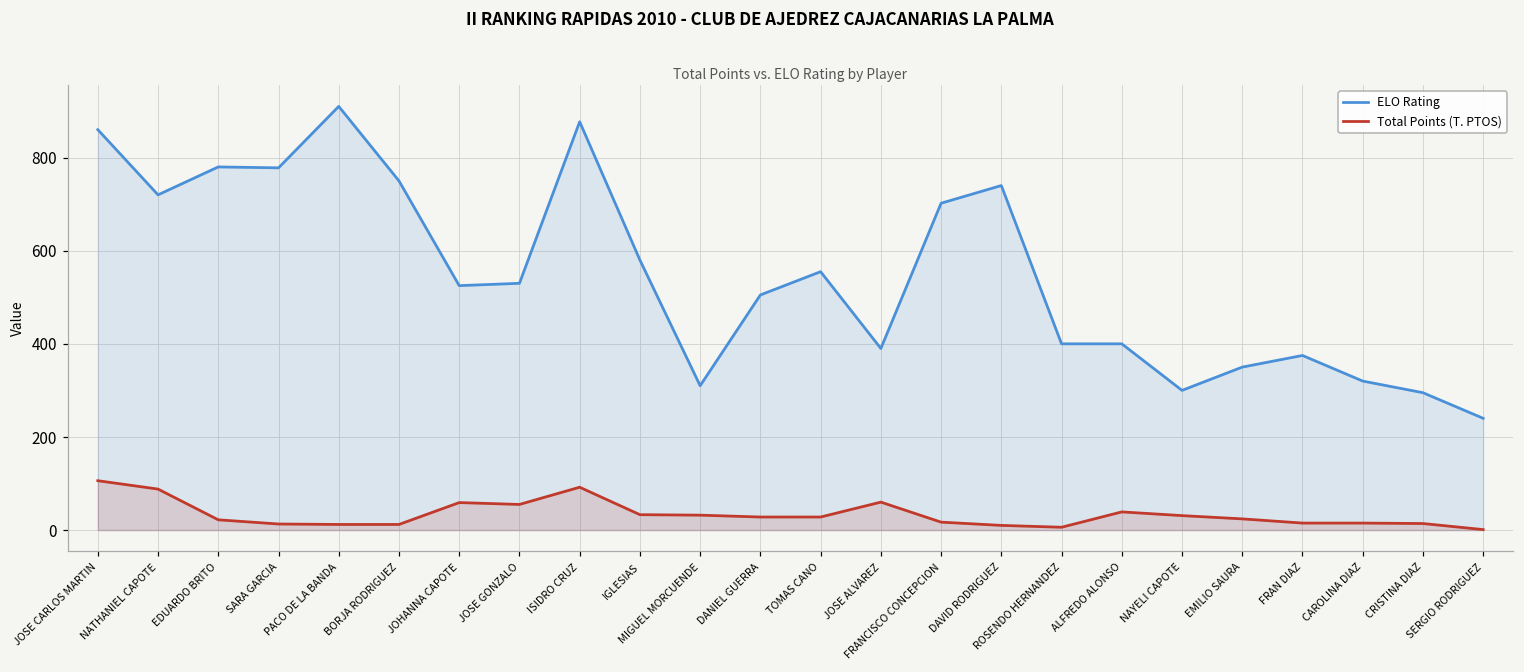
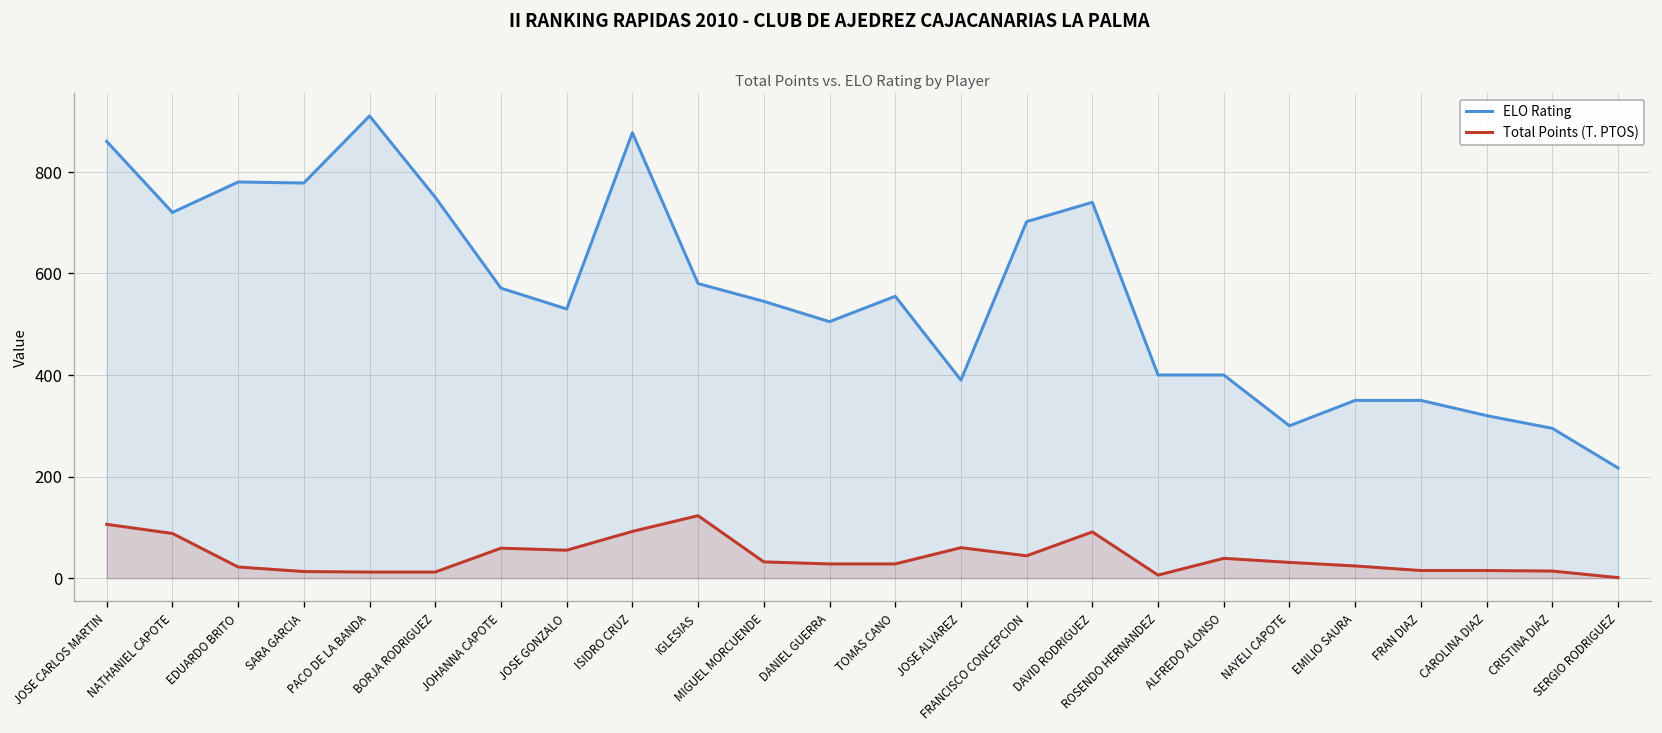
  {
    "ELO Rating": {
      "JOSE CARLOS MARTIN": 860,
      "NATHANIEL CAPOTE": 720,
      "EDUARDO BRITO": 780,
      "SARA GARCIA": 780,
      "PACO DE LA BANDA": 910,
      "BORJA RODRIGUEZ": 750,
-     "JOHANNA CAPOTE": 530,
+     "JOHANNA CAPOTE": 570,
      "JOSE GONZALO": 530,
      "ISIDRO CRUZ": 880,
      "IGLESIAS": 580,
-     "MIGUEL MORCUENDE": 310,
+     "MIGUEL MORCUENDE": 550,
      "DANIEL GUERRA": 510,
      "TOMAS CANO": 560,
      "JOSE ALVAREZ": 390,
      "FRANCISCO CONCEPCION": 700,
      "DAVID RODRIGUEZ": 740,
      "ROSENDO HERNANDEZ": 400,
      "ALFREDO ALONSO": 400,
      "NAYELI CAPOTE": 300,
      "EMILIO SAURA": 350,
-     "FRAN DIAZ": 380,
+     "FRAN DIAZ": 350,
      "CAROLINA DIAZ": 320,
      "CRISTINA DIAZ": 300,
-     "SERGIO RODRIGUEZ": 240
+     "SERGIO RODRIGUEZ": 220
    },
    "Total Points (T. PTOS)": {
      "JOSE CARLOS MARTIN": 110,
      "NATHANIEL CAPOTE": 90,
      "EDUARDO BRITO": 20,
      "SARA GARCIA": 10,
      "PACO DE LA BANDA": 10,
      "BORJA RODRIGUEZ": 10,
      "JOHANNA CAPOTE": 60,
      "JOSE GONZALO": 60,
      "ISIDRO CRUZ": 90,
-     "IGLESIAS": 30,
+     "IGLESIAS": 120,
      "MIGUEL MORCUENDE": 30,
      "DANIEL GUERRA": 30,
      "TOMAS CANO": 30,
      "JOSE ALVAREZ": 60,
-     "FRANCISCO CONCEPCION": 20,
-     "DAVID RODRIGUEZ": 10,
+     "FRANCISCO CONCEPCION": 40,
+     "DAVID RODRIGUEZ": 90,
      "ROSENDO HERNANDEZ": 10,
      "ALFREDO ALONSO": 40,
      "NAYELI CAPOTE": 30,
      "EMILIO SAURA": 20,
      "FRAN DIAZ": 20,
      "CAROLINA DIAZ": 20,
      "CRISTINA DIAZ": 10,
      "SERGIO RODRIGUEZ": 0
    }
  }
